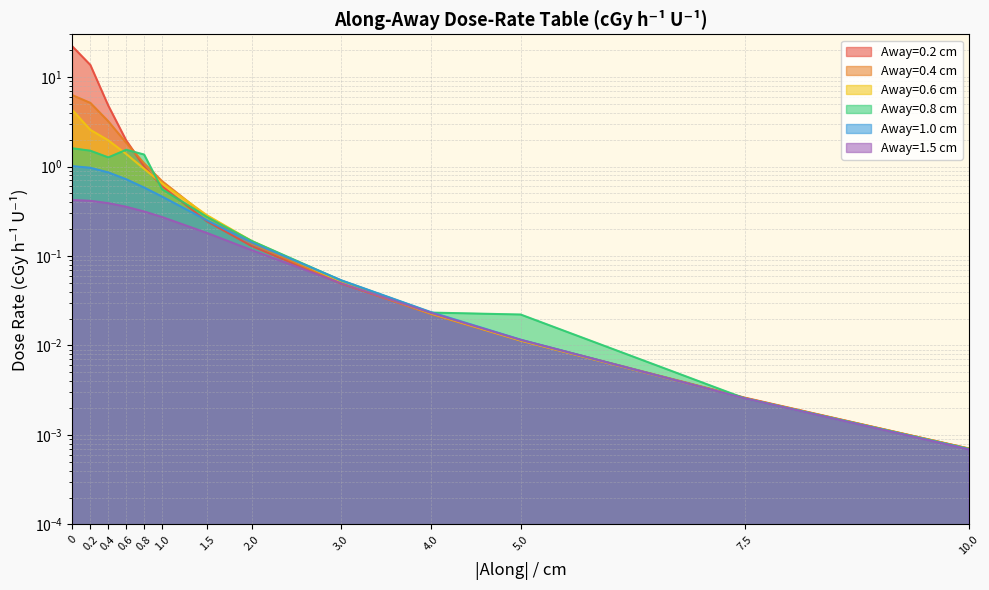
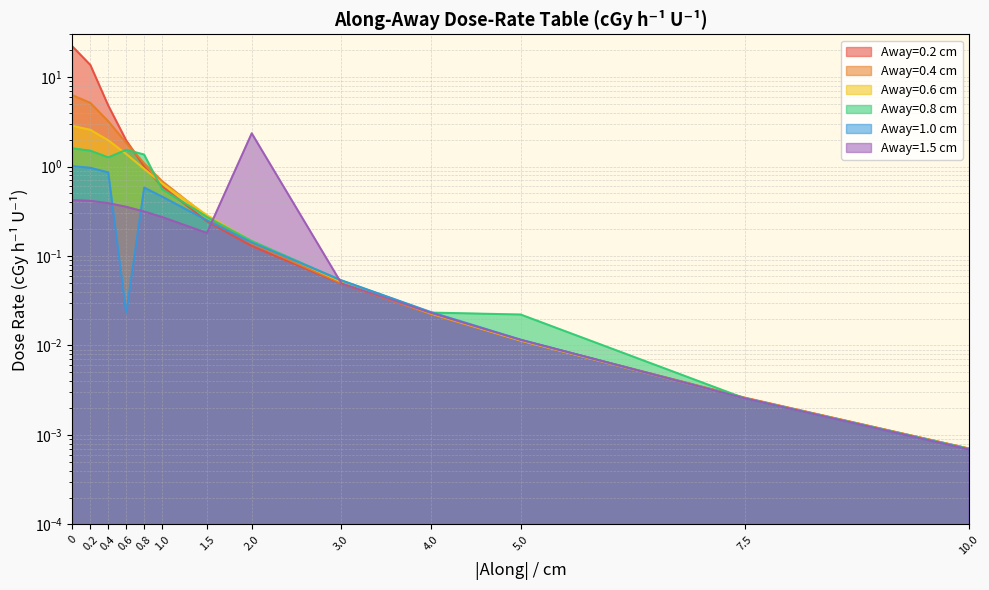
  {
    "Away=0.6 cm": {
-     "0": 4,
+     "0": 2.8,
      "0.2": 2.6,
      "0.4": 2.0,
      "0.6": 1.4
    },
    "Away=0.8 cm": {
      "0": 1.6,
      "0.2": 1.5,
      "0.4": 1.3,
      "0.6": 1.5,
      "0.8": 1.4,
      "1.0": 0.6,
      "5.0": 0.022
    },
    "Away=1.0 cm": {
      "0": 1.0,
      "0.2": 1.0,
      "0.4": 0.9,
-     "0.6": 0.7,
+     "0.6": 0.023,
      "0.8": 0.6,
      "1.0": 0.5
    },
    "Away=1.5 cm": {
      "0": 0.4,
      "0.2": 0.4,
      "0.4": 0.4,
      "0.6": 0.35,
      "0.8": 0.31,
      "1.0": 0.27,
      "1.5": 0.18,
-     "2.0": 0.12
+     "2.0": 2.4
    }
  }
